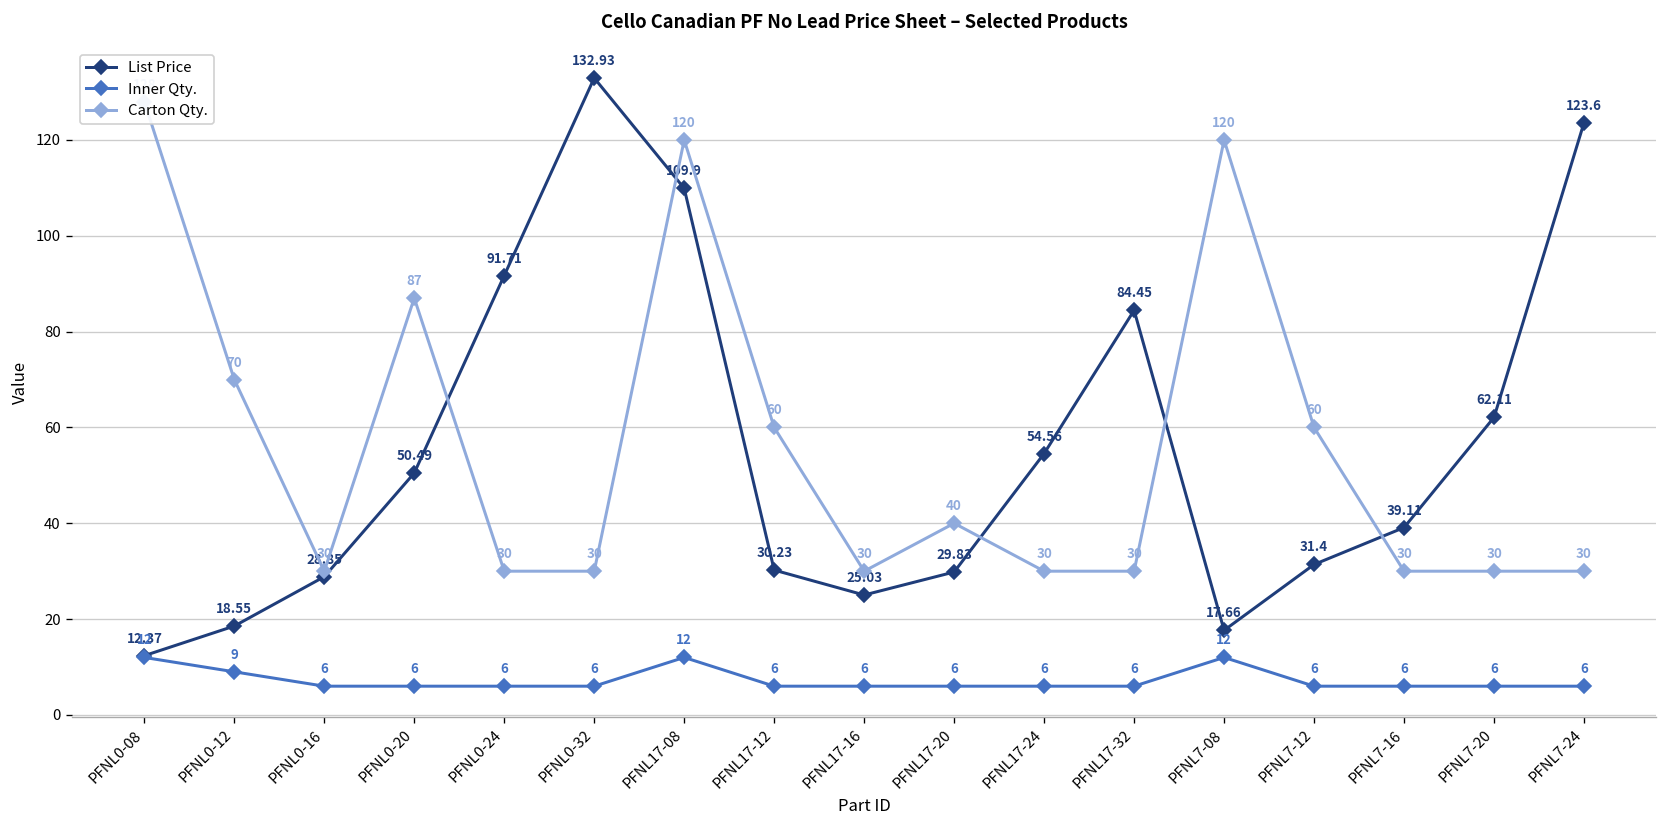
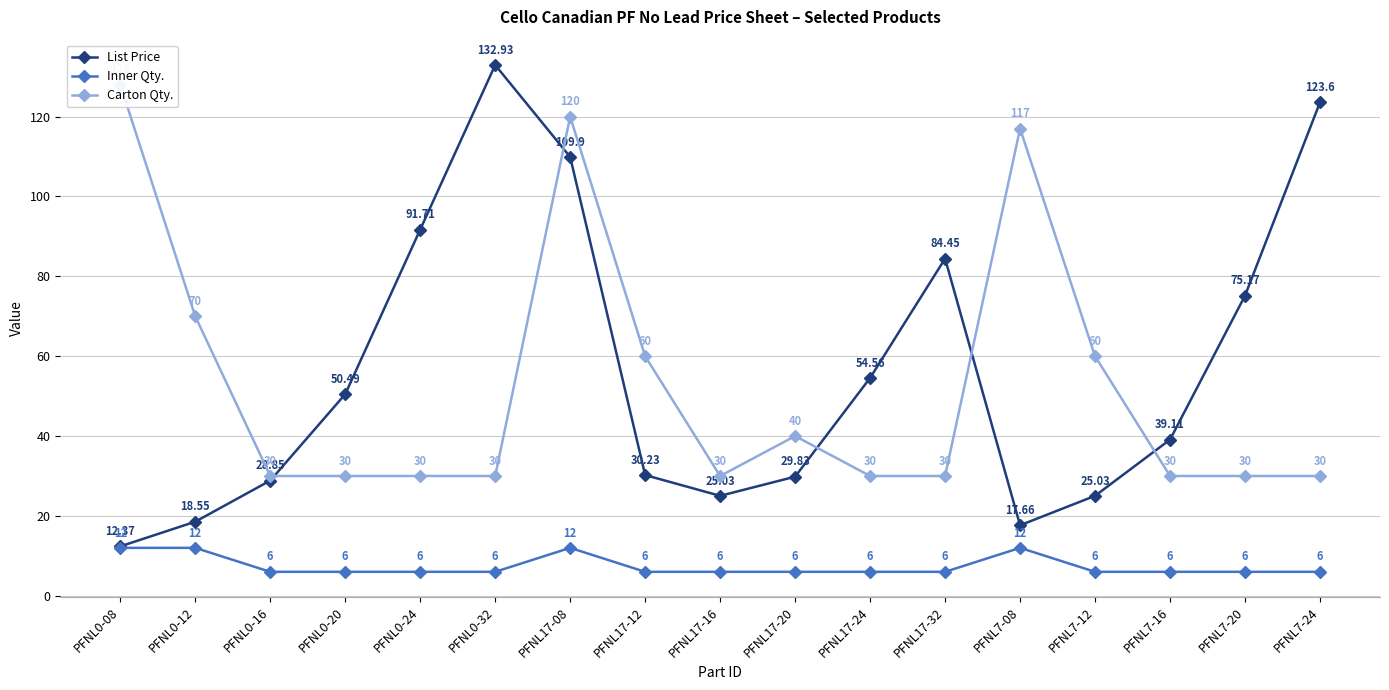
  {
    "List Price": {
      "PFNL0-12": 18.55,
      "PFNL0-20": 50.49,
      "PFNL0-24": 91.71,
      "PFNL0-32": 132.93,
      "PFNL17-08": 109.9,
      "PFNL17-12": 30.23,
      "PFNL17-20": 29.83,
      "PFNL17-24": 54.56,
      "PFNL17-32": 84.45,
      "PFNL7-08": 17.66,
-     "PFNL7-12": 31.4,
+     "PFNL7-12": 25.03,
      "PFNL7-16": 39.11,
-     "PFNL7-20": 62.11,
+     "PFNL7-20": 75.17,
      "PFNL7-24": 123.6
    },
    "Inner Qty.": {
-     "PFNL0-12": 9,
+     "PFNL0-12": 12,
      "PFNL0-16": 6,
      "PFNL0-20": 6,
      "PFNL0-24": 6,
      "PFNL0-32": 6,
      "PFNL17-08": 12,
      "PFNL17-12": 6,
      "PFNL17-16": 6,
      "PFNL17-20": 6,
      "PFNL17-24": 6,
      "PFNL17-32": 6,
      "PFNL7-12": 6,
      "PFNL7-16": 6,
      "PFNL7-20": 6,
      "PFNL7-24": 6
    },
    "Carton Qty.": {
      "PFNL0-12": 70,
-     "PFNL0-20": 87,
+     "PFNL0-20": 30,
      "PFNL0-24": 30,
      "PFNL0-32": 30,
      "PFNL17-08": 120,
      "PFNL17-12": 60,
      "PFNL17-16": 30,
      "PFNL17-20": 40,
      "PFNL17-24": 30,
      "PFNL17-32": 30,
-     "PFNL7-08": 120,
+     "PFNL7-08": 117,
      "PFNL7-12": 60,
      "PFNL7-16": 30,
      "PFNL7-20": 30,
      "PFNL7-24": 30
    }
  }
